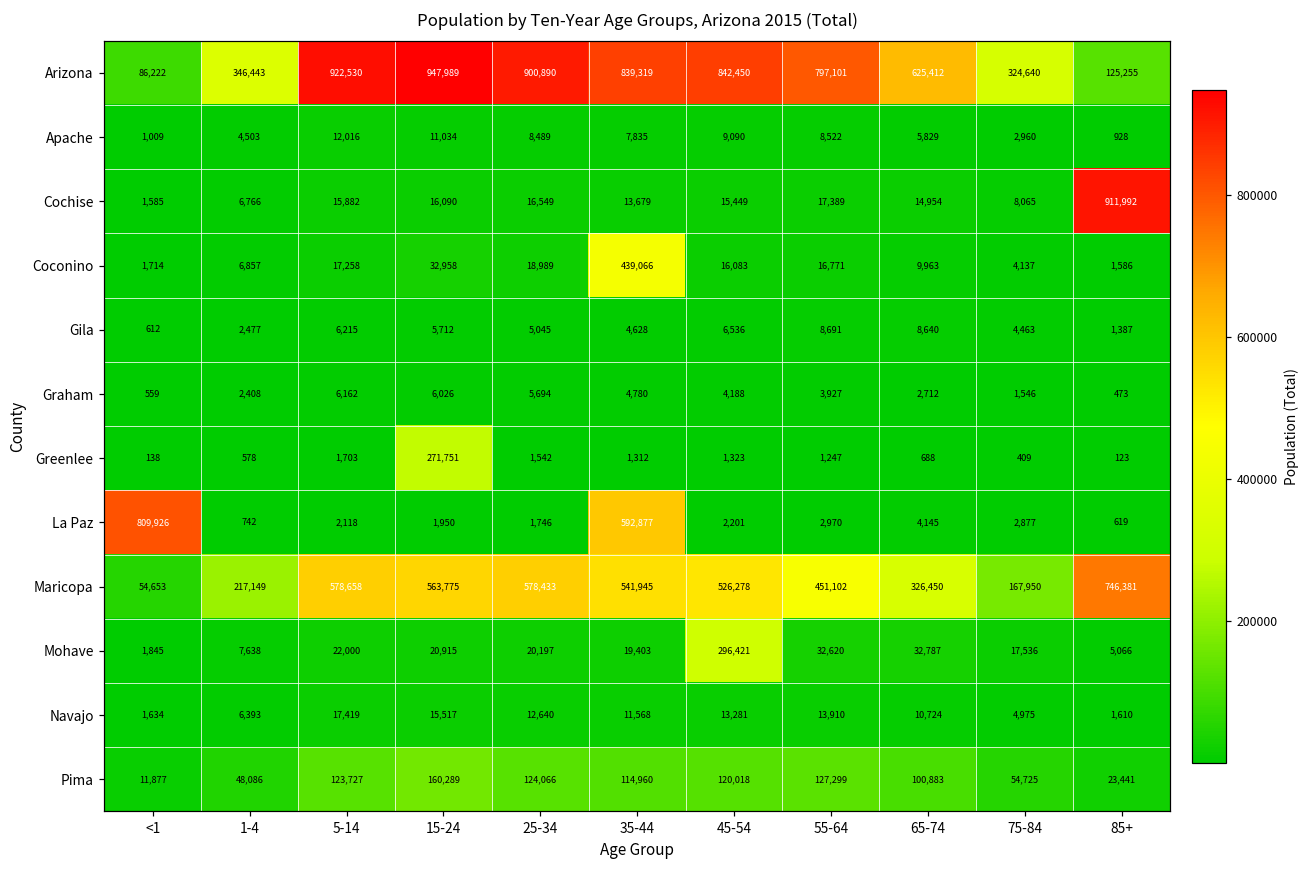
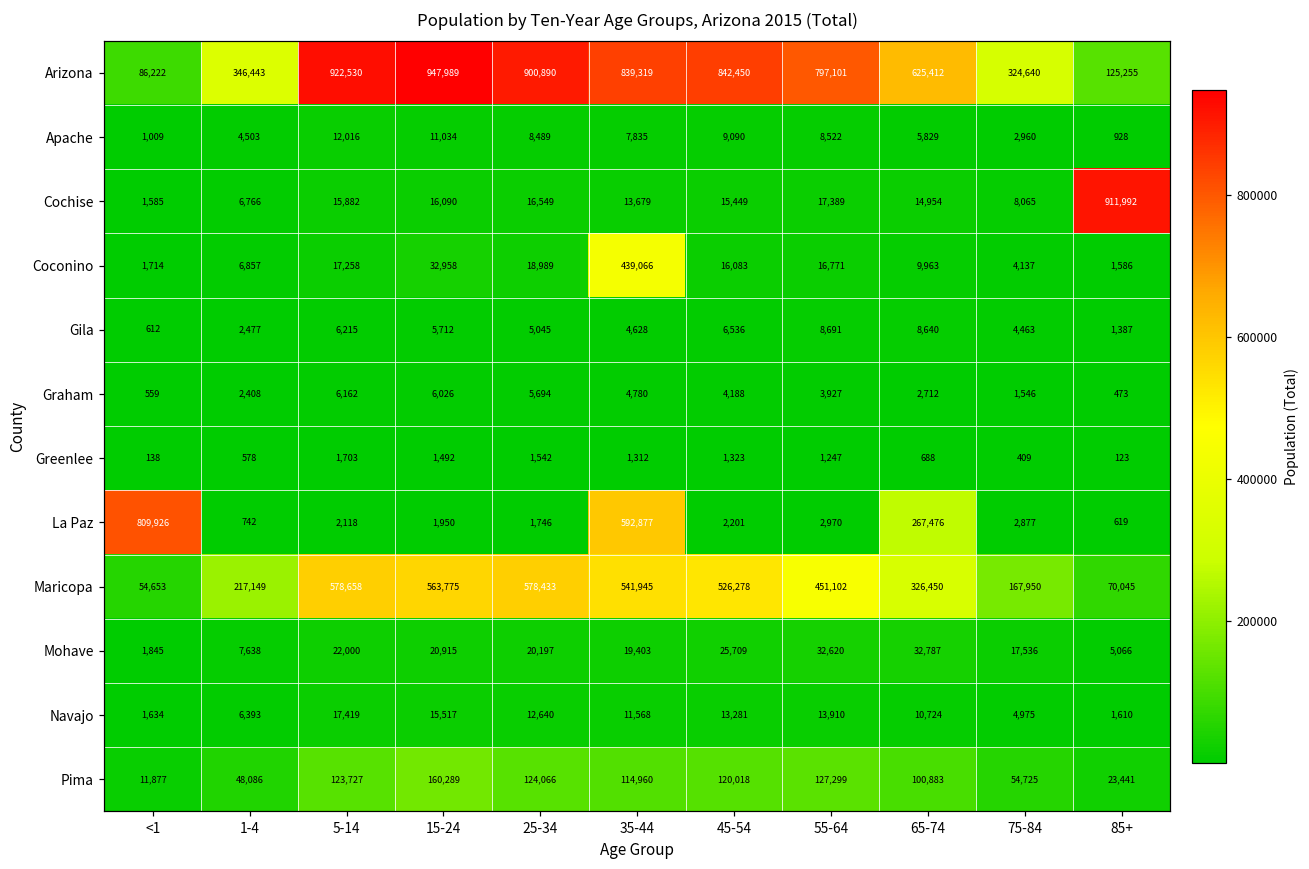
  {
    "Arizona": {
      "<1": "86,222",
      "1-4": "346,443",
      "5-14": "922,530",
      "15-24": "947,989",
      "25-34": "900,890",
      "35-44": "839,319",
      "45-54": "842,450",
      "55-64": "797,101",
      "65-74": "625,412",
      "75-84": "324,640",
      "85+": "125,255"
    },
    "Apache": {
      "<1": "1,009",
      "1-4": "4,503",
      "5-14": "12,016",
      "15-24": "11,034",
      "25-34": "8,489",
      "35-44": "7,835",
      "45-54": "9,090",
      "55-64": "8,522",
      "65-74": "5,829",
      "75-84": "2,960",
      "85+": "928"
    },
    "Cochise": {
      "<1": "1,585",
      "1-4": "6,766",
      "5-14": "15,882",
      "15-24": "16,090",
      "25-34": "16,549",
      "35-44": "13,679",
      "45-54": "15,449",
      "55-64": "17,389",
      "65-74": "14,954",
      "75-84": "8,065",
      "85+": "911,992"
    },
    "Coconino": {
      "<1": "1,714",
      "1-4": "6,857",
      "5-14": "17,258",
      "15-24": "32,958",
      "25-34": "18,989",
      "35-44": "439,066",
      "45-54": "16,083",
      "55-64": "16,771",
      "65-74": "9,963",
      "75-84": "4,137",
      "85+": "1,586"
    },
    "Gila": {
      "<1": "612",
      "1-4": "2,477",
      "5-14": "6,215",
      "15-24": "5,712",
      "25-34": "5,045",
      "35-44": "4,628",
      "45-54": "6,536",
      "55-64": "8,691",
      "65-74": "8,640",
      "75-84": "4,463",
      "85+": "1,387"
    },
    "Graham": {
      "<1": "559",
      "1-4": "2,408",
      "5-14": "6,162",
      "15-24": "6,026",
      "25-34": "5,694",
      "35-44": "4,780",
      "45-54": "4,188",
      "55-64": "3,927",
      "65-74": "2,712",
      "75-84": "1,546",
      "85+": "473"
    },
    "Greenlee": {
      "<1": "138",
      "1-4": "578",
      "5-14": "1,703",
-     "15-24": "271,751",
+     "15-24": "1,492",
      "25-34": "1,542",
      "35-44": "1,312",
      "45-54": "1,323",
      "55-64": "1,247",
      "65-74": "688",
      "75-84": "409",
      "85+": "123"
    },
    "La Paz": {
      "<1": "809,926",
      "1-4": "742",
      "5-14": "2,118",
      "15-24": "1,950",
      "25-34": "1,746",
      "35-44": "592,877",
      "45-54": "2,201",
      "55-64": "2,970",
-     "65-74": "4,145",
+     "65-74": "267,476",
      "75-84": "2,877",
      "85+": "619"
    },
    "Maricopa": {
      "<1": "54,653",
      "1-4": "217,149",
      "5-14": "578,658",
      "15-24": "563,775",
      "25-34": "578,433",
      "35-44": "541,945",
      "45-54": "526,278",
      "55-64": "451,102",
      "65-74": "326,450",
      "75-84": "167,950",
-     "85+": "746,381"
+     "85+": "70,045"
    },
    "Mohave": {
      "<1": "1,845",
      "1-4": "7,638",
      "5-14": "22,000",
      "15-24": "20,915",
      "25-34": "20,197",
      "35-44": "19,403",
-     "45-54": "296,421",
+     "45-54": "25,709",
      "55-64": "32,620",
      "65-74": "32,787",
      "75-84": "17,536",
      "85+": "5,066"
    },
    "Navajo": {
      "<1": "1,634",
      "1-4": "6,393",
      "5-14": "17,419",
      "15-24": "15,517",
      "25-34": "12,640",
      "35-44": "11,568",
      "45-54": "13,281",
      "55-64": "13,910",
      "65-74": "10,724",
      "75-84": "4,975",
      "85+": "1,610"
    },
    "Pima": {
      "<1": "11,877",
      "1-4": "48,086",
      "5-14": "123,727",
      "15-24": "160,289",
      "25-34": "124,066",
      "35-44": "114,960",
      "45-54": "120,018",
      "55-64": "127,299",
      "65-74": "100,883",
      "75-84": "54,725",
      "85+": "23,441"
    }
  }
